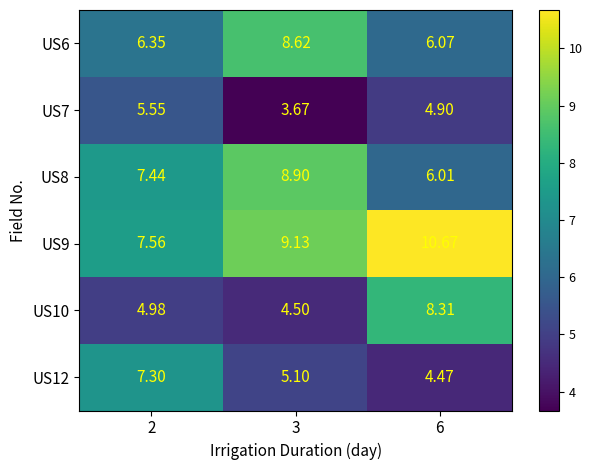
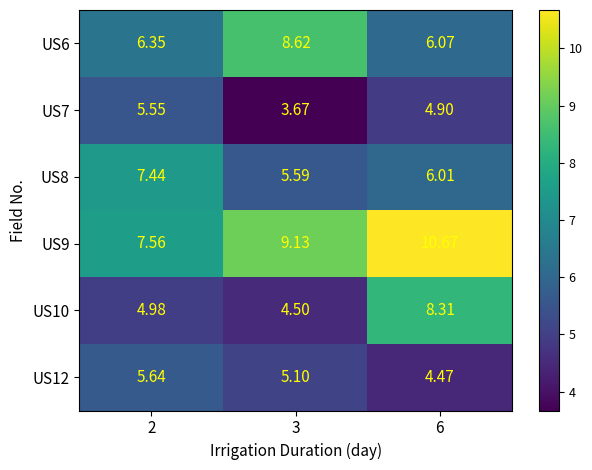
  {
    "US6": {
      "2": 6.35,
      "3": 8.62,
      "6": 6.07
    },
    "US7": {
      "2": 5.55,
      "3": 3.67,
      "6": 4.90
    },
    "US8": {
      "2": 7.44,
-     "3": 8.90,
+     "3": 5.59,
      "6": 6.01
    },
    "US9": {
      "2": 7.56,
      "3": 9.13
    },
    "US10": {
      "2": 4.98,
      "3": 4.50,
      "6": 8.31
    },
    "US12": {
-     "2": 7.30,
+     "2": 5.64,
      "3": 5.10,
      "6": 4.47
    }
  }
